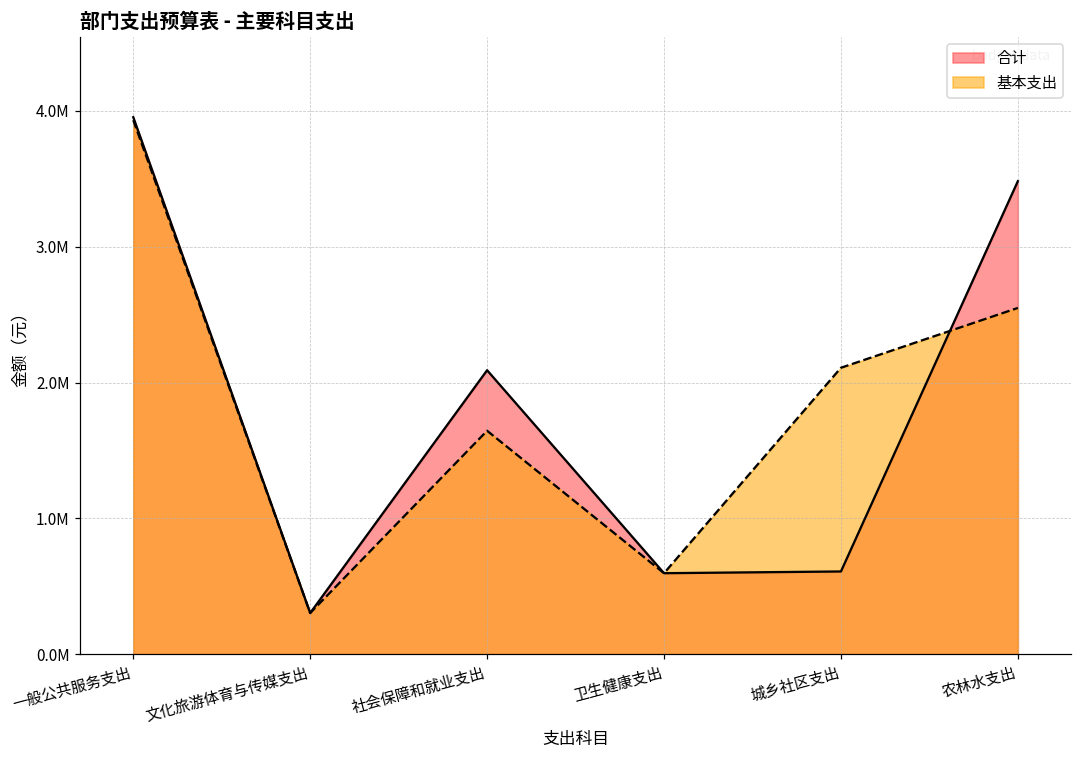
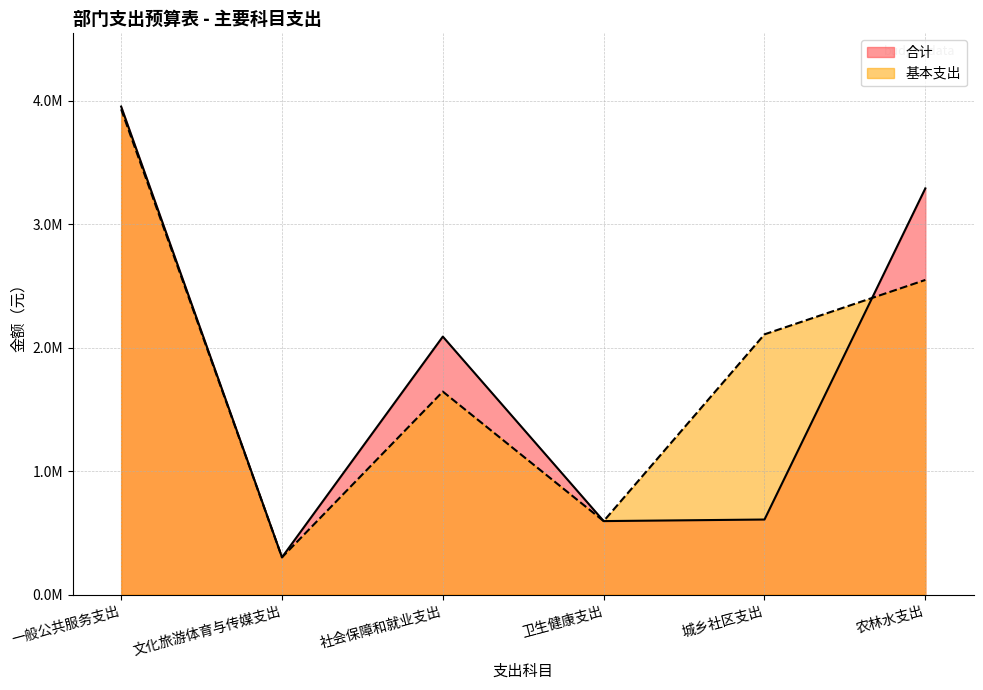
  {
    "合计": {
      "一般公共服务支出": 3950000,
      "社会保障和就业支出": 2090000,
      "城乡社区支出": 610000,
-     "农林水支出": 3480000
+     "农林水支出": 3290000
    },
    "基本支出": {
      "一般公共服务支出": 3930000,
      "社会保障和就业支出": 1650000,
      "城乡社区支出": 2110000,
      "农林水支出": 2550000
    }
  }
